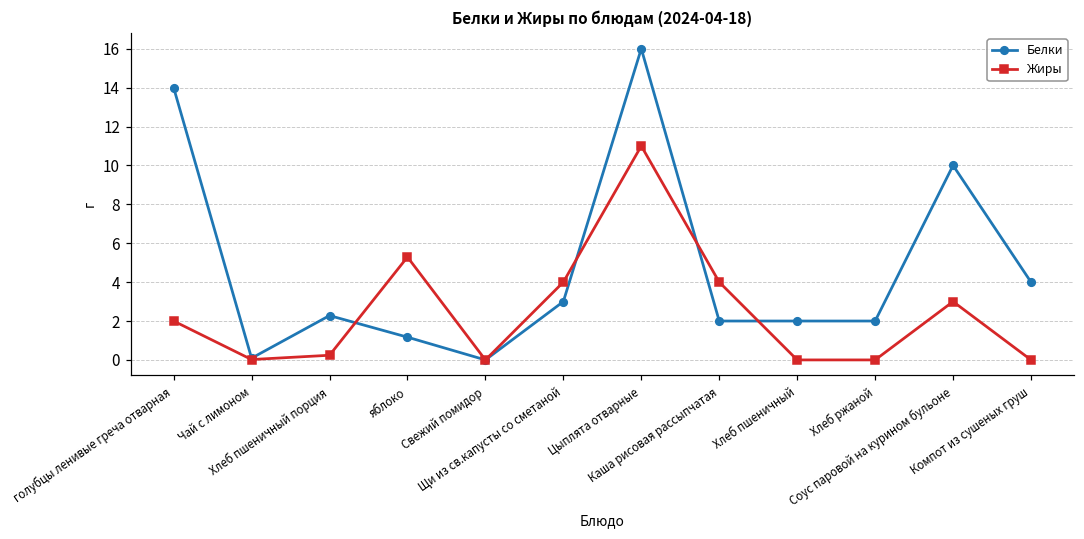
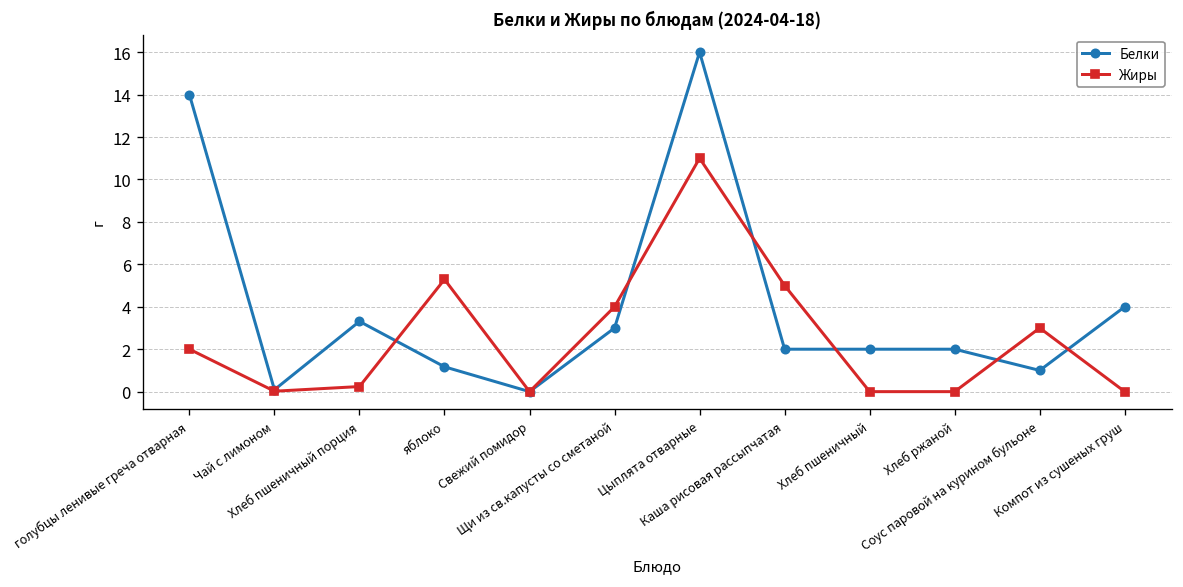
  {
    "Белки": {
      "голубцы ленивые греча отварная": 14.0,
-     "Хлеб пшеничный порция": 2.3,
+     "Хлеб пшеничный порция": 3.3,
      "яблоко": 1.2,
      "Щи из св.капусты со сметаной": 3.0,
      "Цыплята отварные": 16.0,
      "Каша рисовая рассыпчатая": 2.0,
      "Хлеб пшеничный": 2.0,
      "Хлеб ржаной": 2.0,
-     "Соус паровой на курином бульоне": 10,
+     "Соус паровой на курином бульоне": 1,
      "Компот из сушеных груш": 4.0
    },
    "Жиры": {
      "голубцы ленивые греча отварная": 2,
      "Хлеб пшеничный порция": 0.2,
      "яблоко": 5.3,
      "Щи из св.капусты со сметаной": 4,
      "Цыплята отварные": 11,
-     "Каша рисовая рассыпчатая": 4,
+     "Каша рисовая рассыпчатая": 5,
      "Хлеб пшеничный": 0,
      "Хлеб ржаной": 0,
      "Соус паровой на курином бульоне": 3,
      "Компот из сушеных груш": 0
    }
  }
